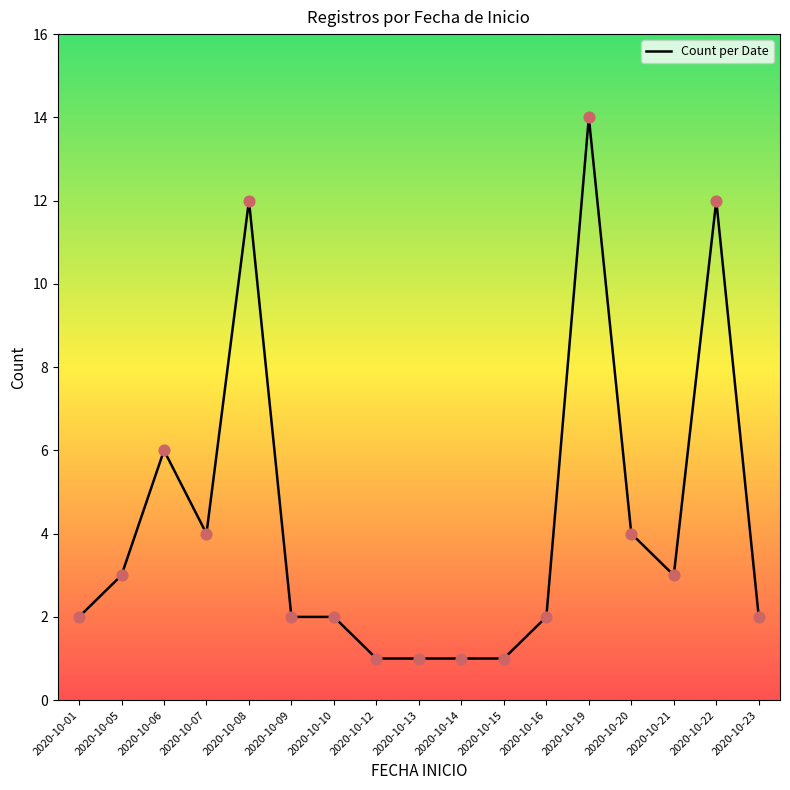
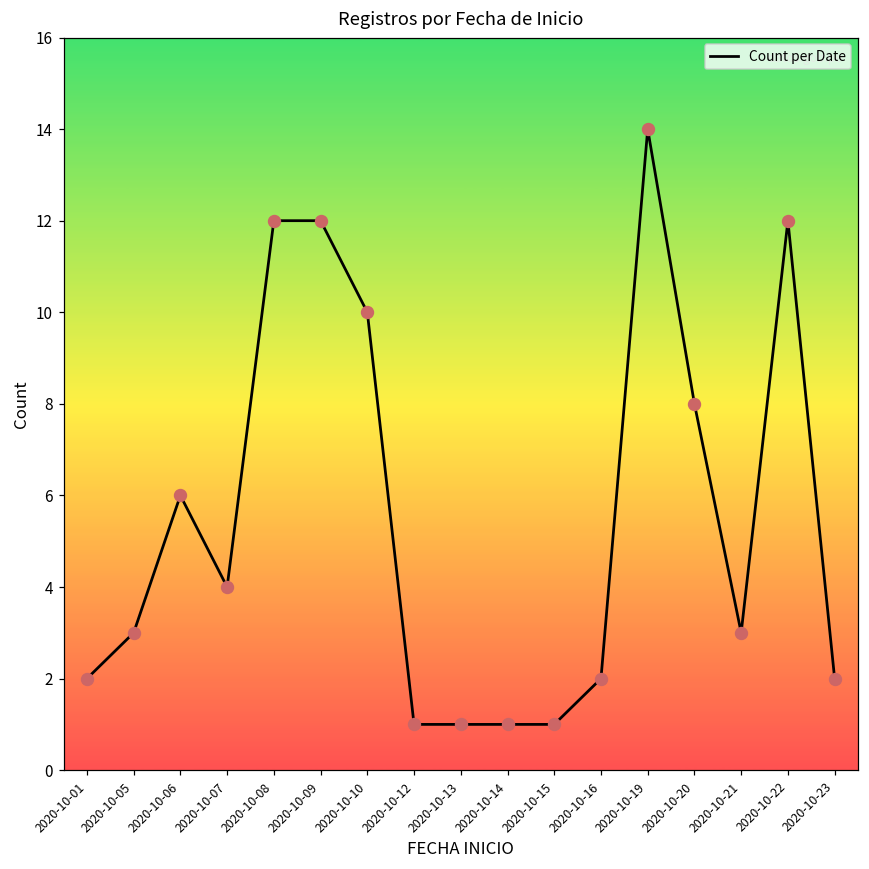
  {
    "2020-10-01": 2,
    "2020-10-05": 3,
    "2020-10-06": 6,
    "2020-10-07": 4,
    "2020-10-08": 12,
-   "2020-10-09": 2,
-   "2020-10-10": 2,
+   "2020-10-09": 12,
+   "2020-10-10": 10,
    "2020-10-12": 1,
    "2020-10-13": 1,
    "2020-10-14": 1,
    "2020-10-15": 1,
    "2020-10-16": 2,
    "2020-10-19": 14,
-   "2020-10-20": 4,
+   "2020-10-20": 8,
    "2020-10-21": 3,
    "2020-10-22": 12,
    "2020-10-23": 2
  }
